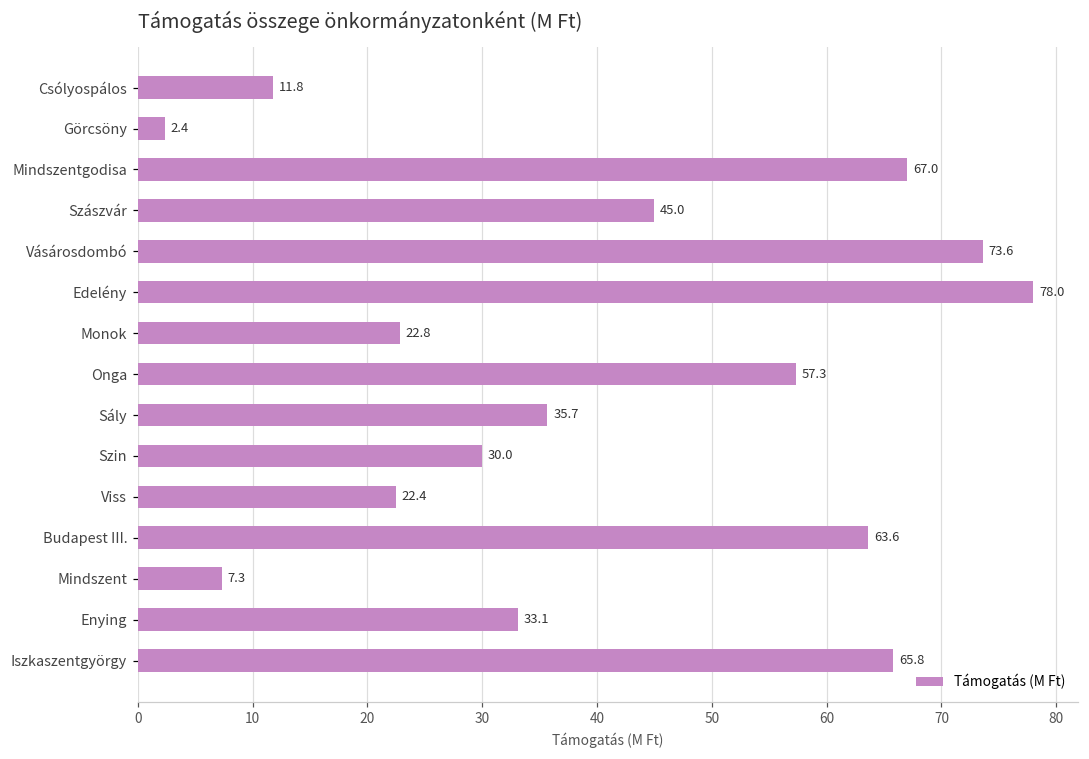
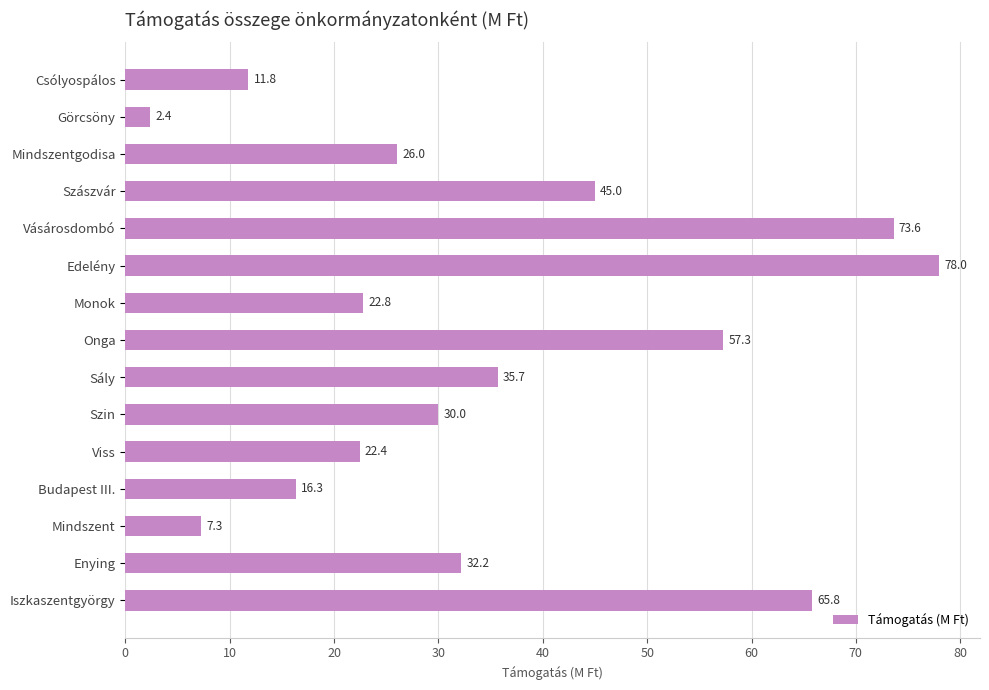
  {
    "Csólyospálos": 11.8,
    "Görcsöny": 2.4,
-   "Mindszentgodisa": 67.0,
+   "Mindszentgodisa": 26.0,
    "Szászvár": 45.0,
    "Vásárosdombó": 73.6,
    "Edelény": 78.0,
    "Monok": 22.8,
    "Onga": 57.3,
    "Sály": 35.7,
    "Szin": 30.0,
    "Viss": 22.4,
-   "Budapest III.": 63.6,
+   "Budapest III.": 16.3,
    "Mindszent": 7.3,
-   "Enying": 33.1,
+   "Enying": 32.2,
    "Iszkaszentgyörgy": 65.8
  }
